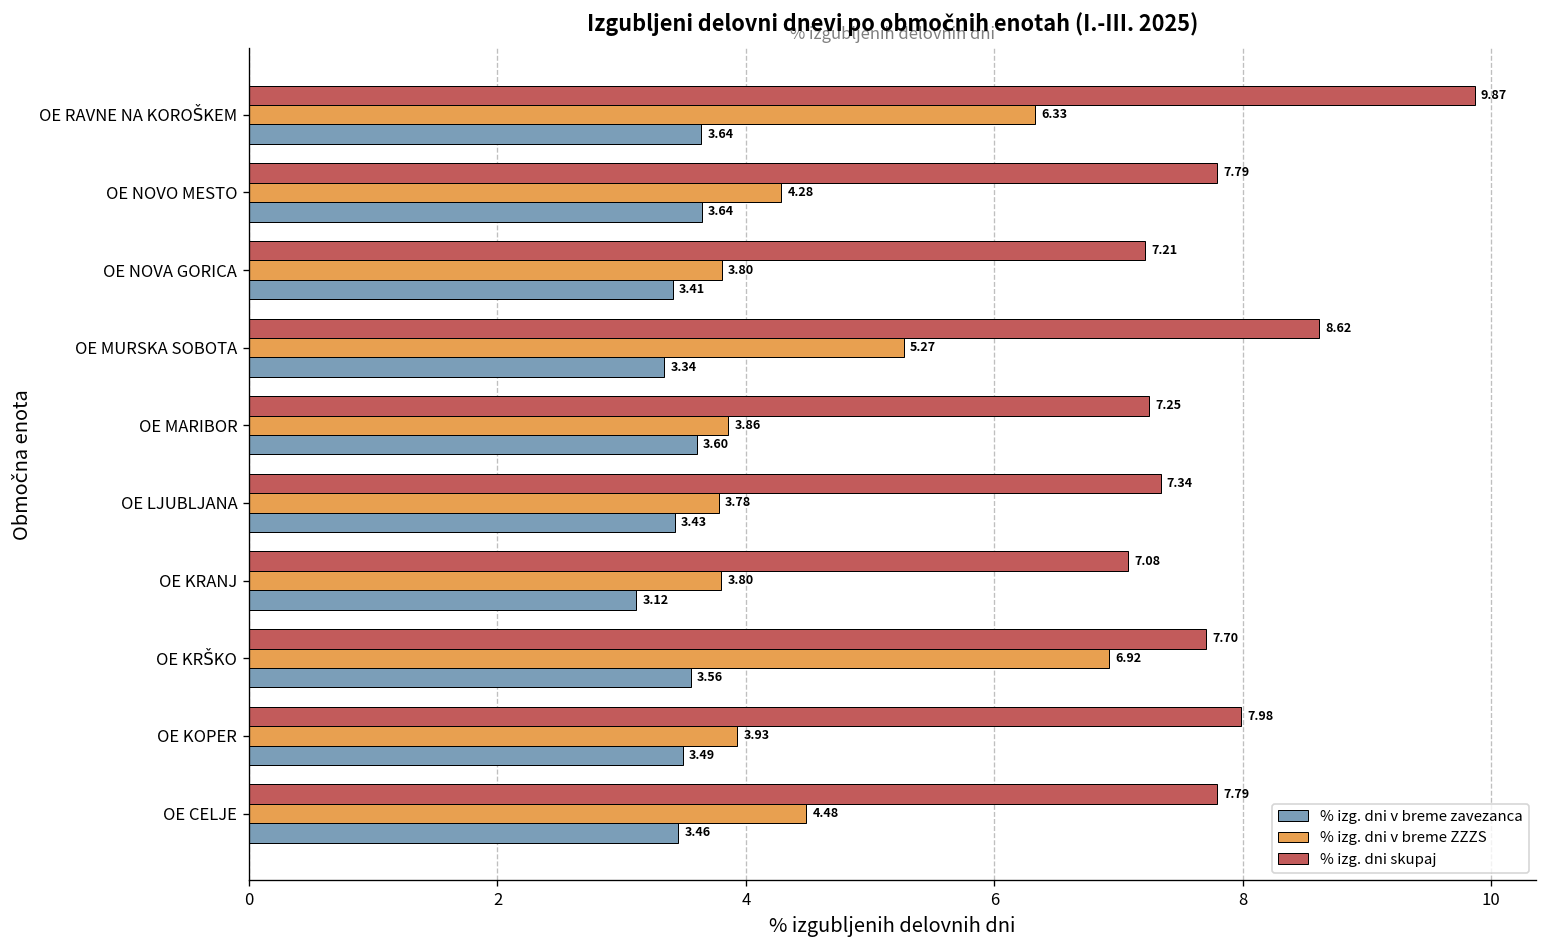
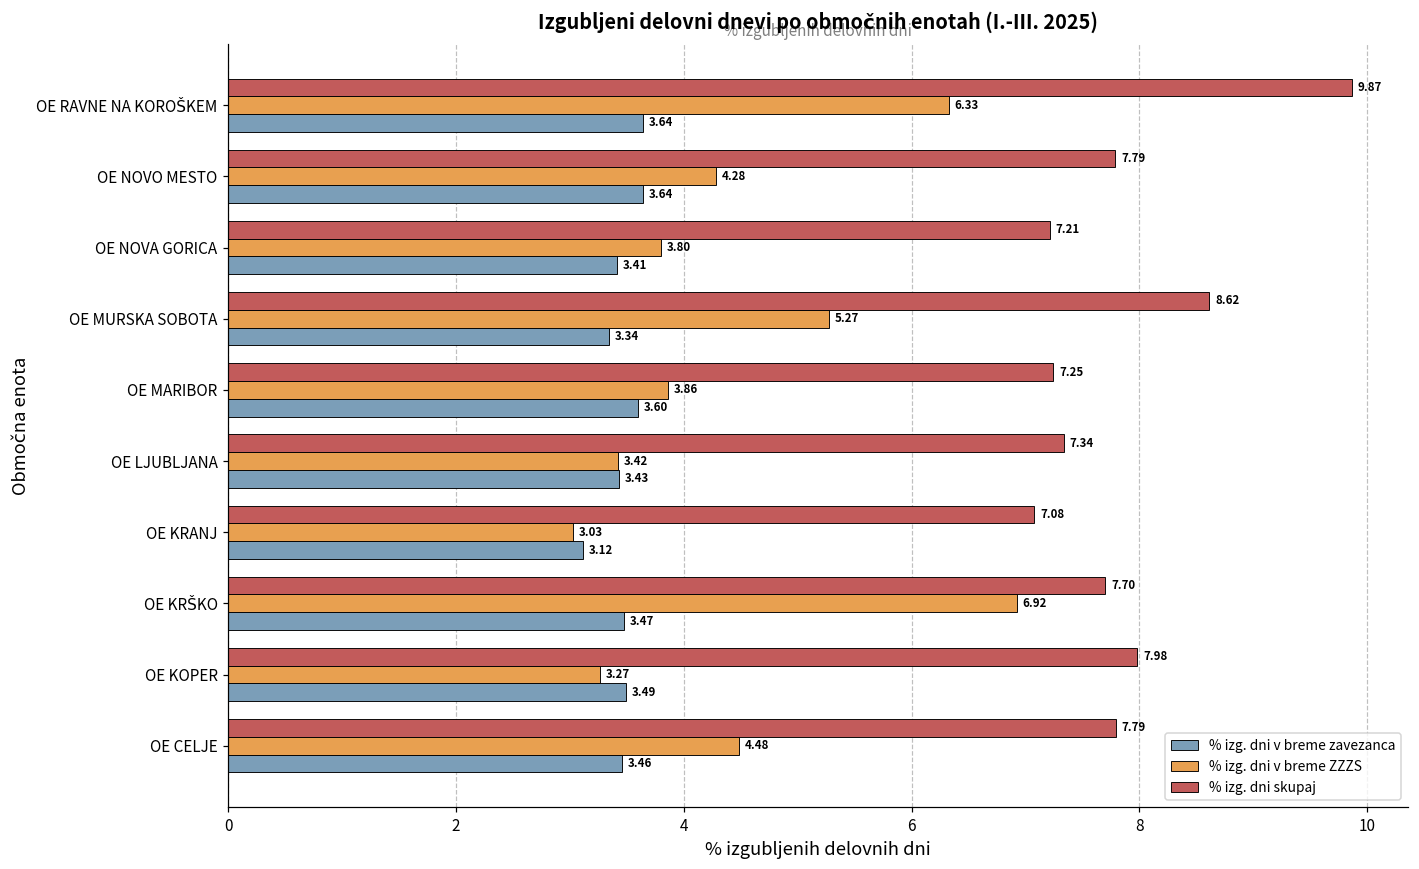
  {
    "% izg. dni v breme zavezanca": {
      "OE RAVNE NA KOROŠKEM": 3.64,
      "OE NOVO MESTO": 3.64,
      "OE NOVA GORICA": 3.41,
      "OE MURSKA SOBOTA": 3.34,
      "OE MARIBOR": 3.60,
      "OE LJUBLJANA": 3.43,
      "OE KRANJ": 3.12,
-     "OE KRŠKO": 3.56,
+     "OE KRŠKO": 3.47,
      "OE KOPER": 3.49,
      "OE CELJE": 3.46
    },
    "% izg. dni v breme ZZZS": {
      "OE RAVNE NA KOROŠKEM": 6.33,
      "OE NOVO MESTO": 4.28,
      "OE NOVA GORICA": 3.80,
      "OE MURSKA SOBOTA": 5.27,
      "OE MARIBOR": 3.86,
-     "OE LJUBLJANA": 3.78,
-     "OE KRANJ": 3.80,
+     "OE LJUBLJANA": 3.42,
+     "OE KRANJ": 3.03,
      "OE KRŠKO": 6.92,
-     "OE KOPER": 3.93,
+     "OE KOPER": 3.27,
      "OE CELJE": 4.48
    },
    "% izg. dni skupaj": {
      "OE RAVNE NA KOROŠKEM": 9.87,
      "OE NOVO MESTO": 7.79,
      "OE NOVA GORICA": 7.21,
      "OE MURSKA SOBOTA": 8.62,
      "OE MARIBOR": 7.25,
      "OE LJUBLJANA": 7.34,
      "OE KRANJ": 7.08,
      "OE KRŠKO": 7.70,
      "OE KOPER": 7.98,
      "OE CELJE": 7.79
    }
  }
